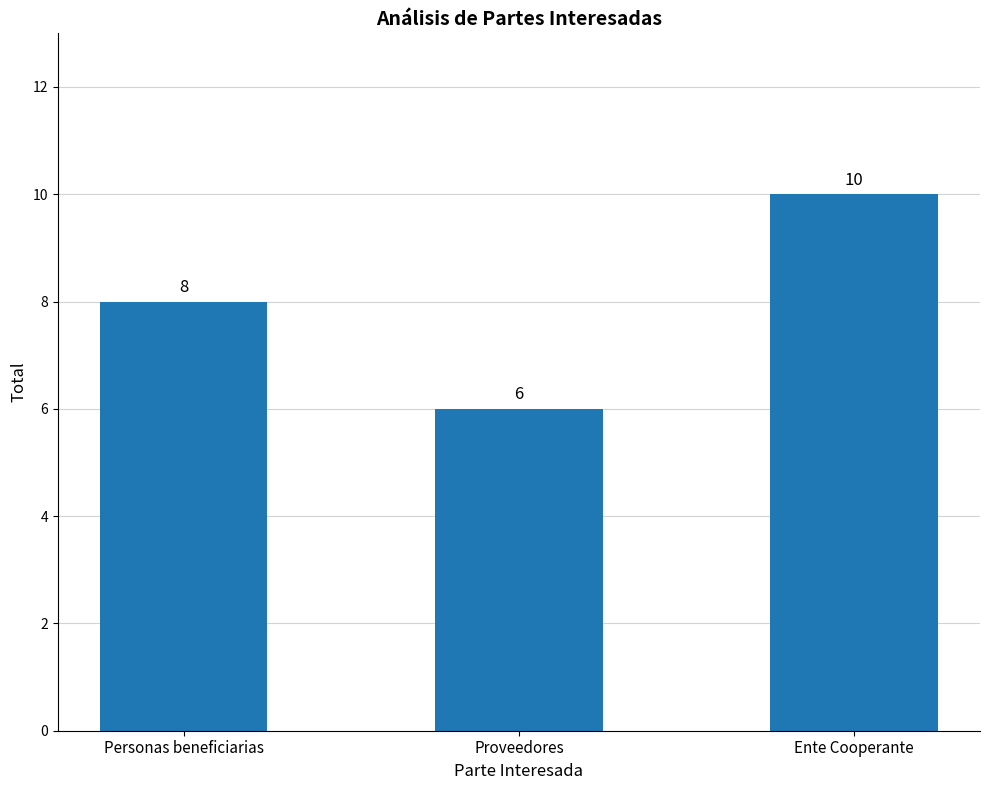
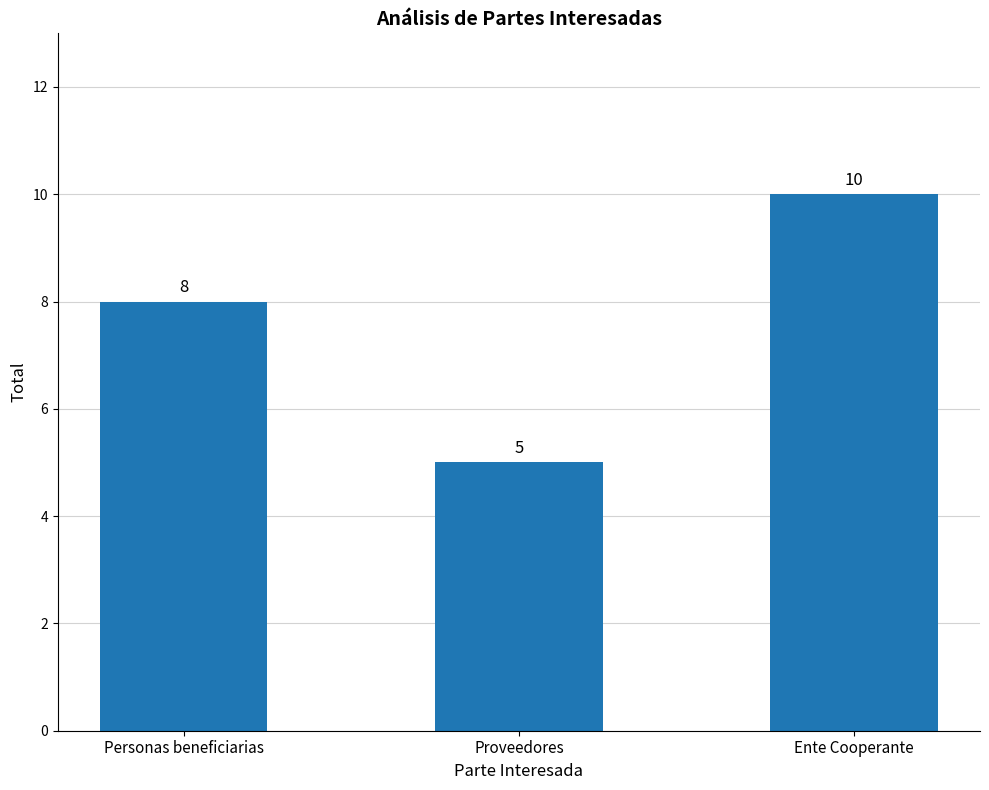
  {
    "Personas beneficiarias": 8,
-   "Proveedores": 6,
+   "Proveedores": 5,
    "Ente Cooperante": 10
  }
